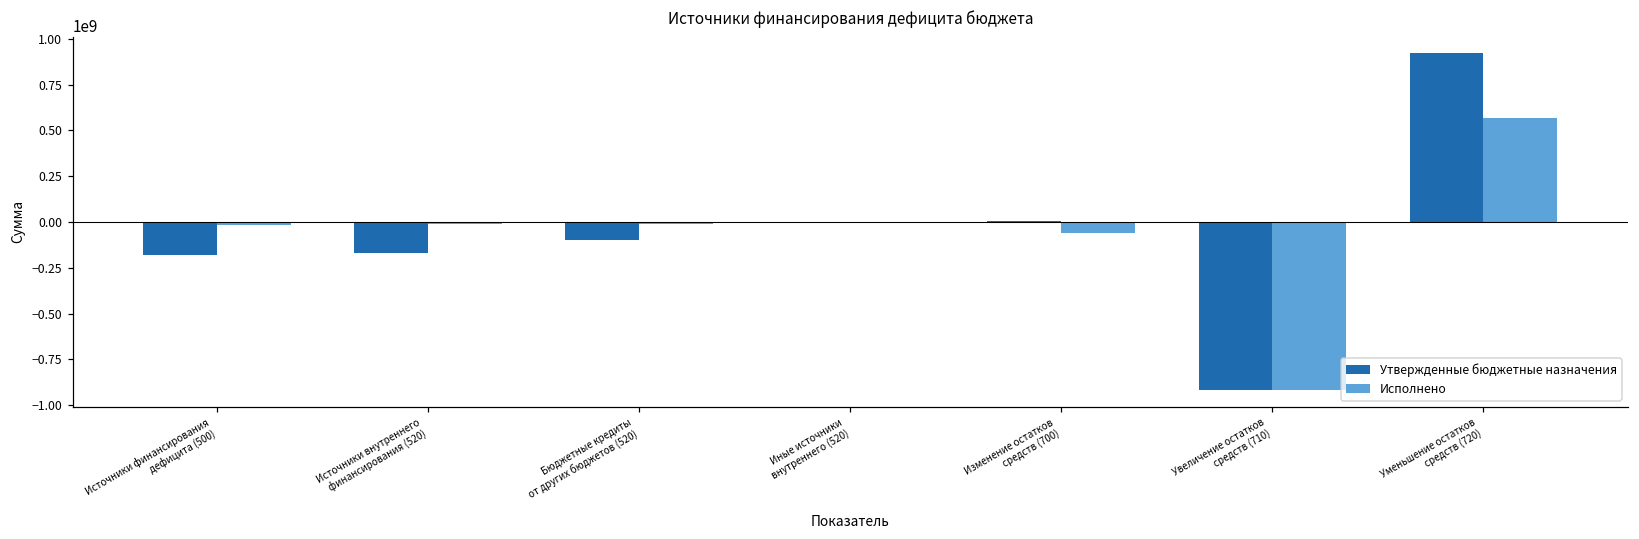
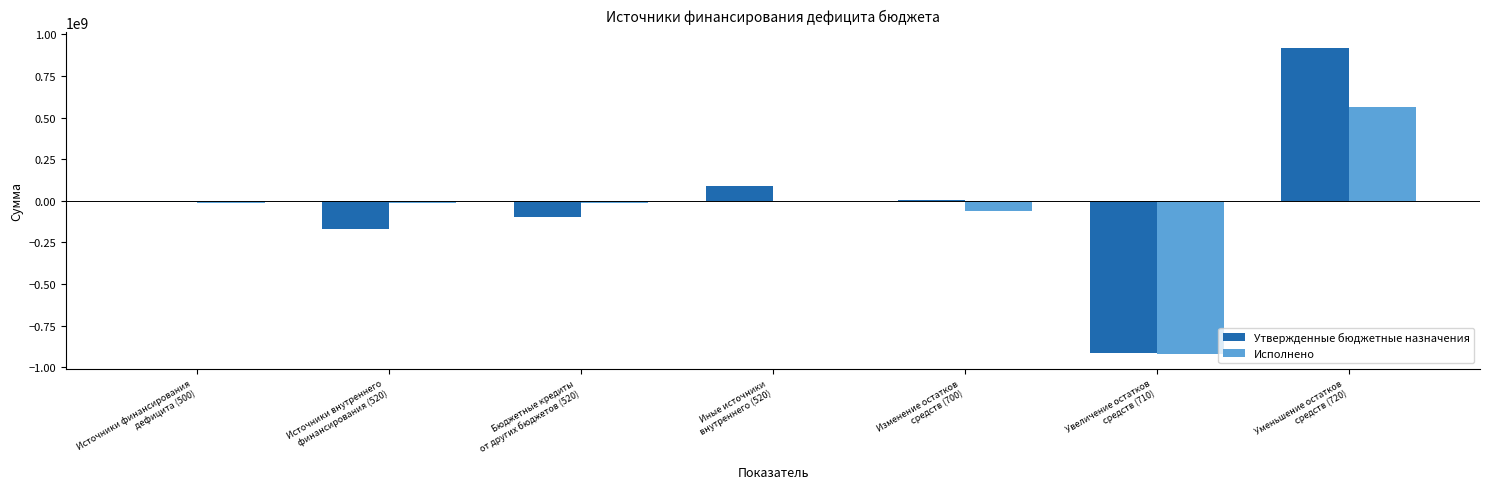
  {
    "Утвержденные бюджетные назначения": {
-     "Источники финансирования дефицита (500)": -180000000,
+     "Источники финансирования дефицита (500)": -10000000,
      "Источники внутреннего финансирования (520)": -170000000,
      "Бюджетные кредиты от других бюджетов (520)": -100000000,
-     "Иные источники внутреннего (520)": 0,
+     "Иные источники внутреннего (520)": 90000000,
      "Увеличение остатков средств (710)": -920000000,
      "Уменьшение остатков средств (720)": 920000000
    },
    "Исполнено": {
      "Изменение остатков средств (700)": -60000000,
      "Увеличение остатков средств (710)": -920000000,
      "Уменьшение остатков средств (720)": 570000000
    }
  }
